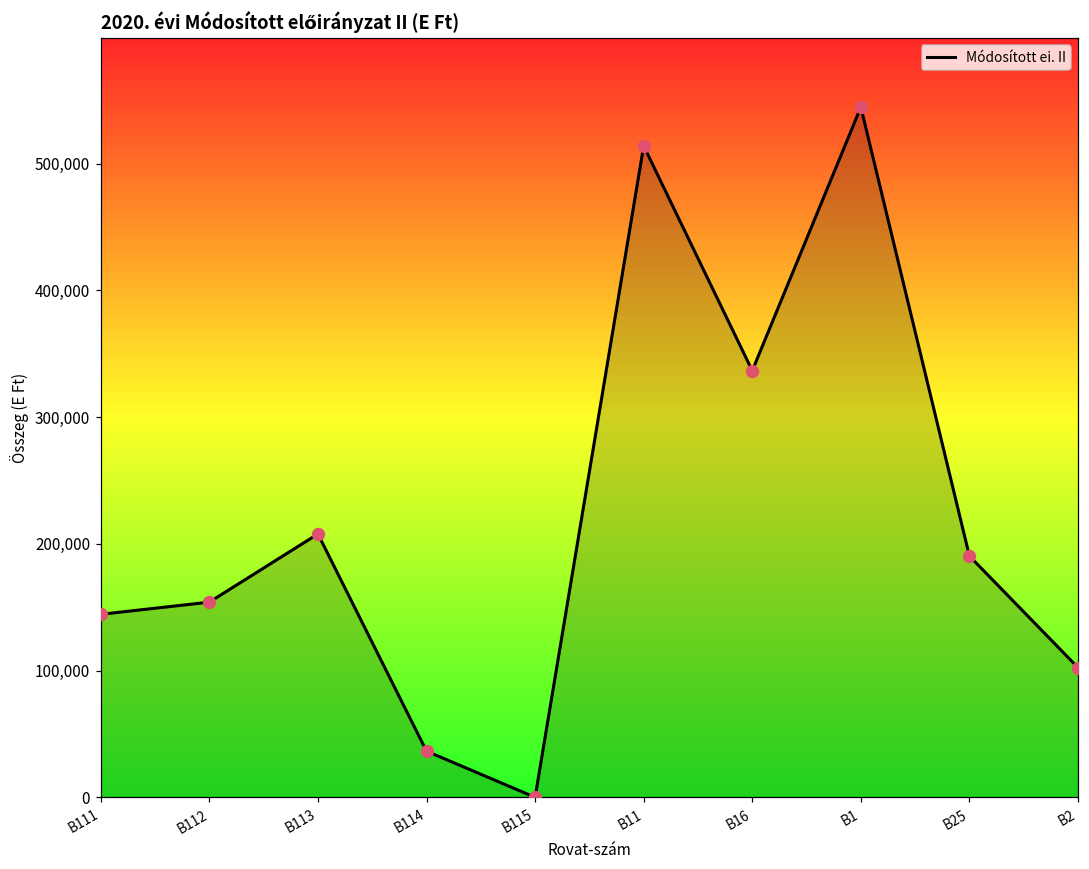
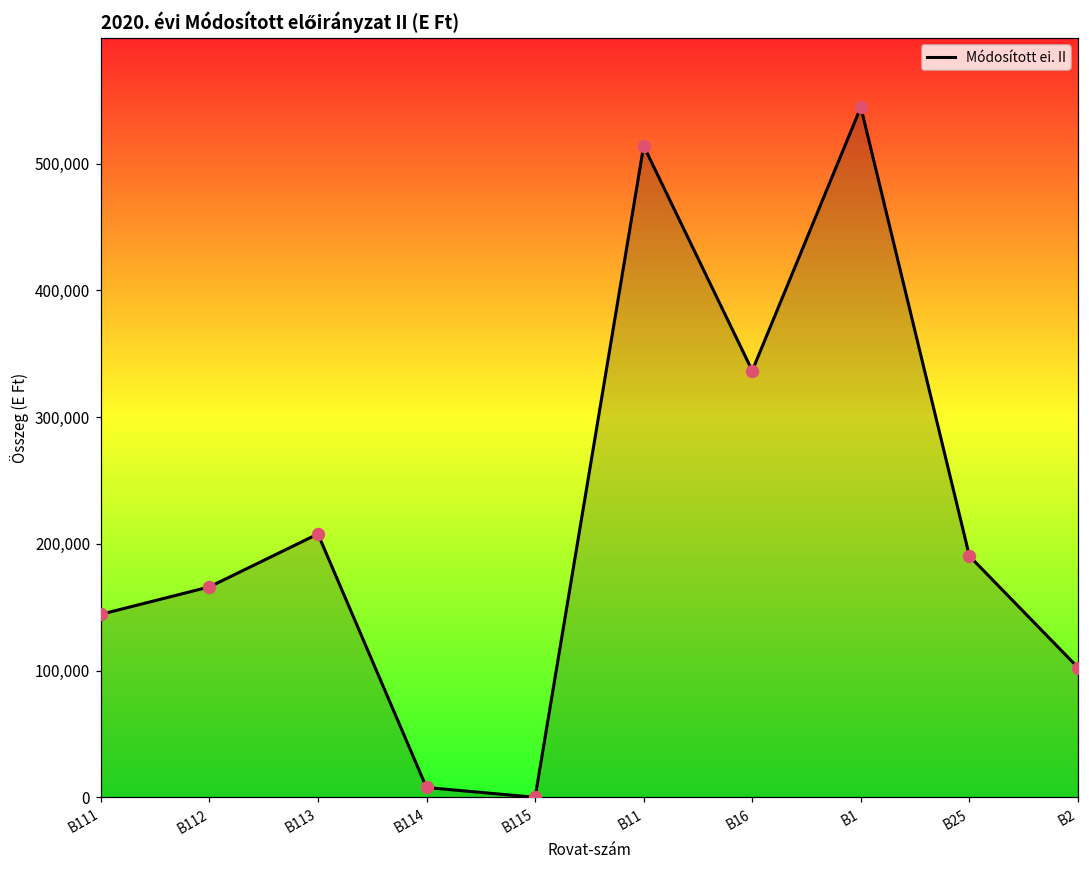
  {
    "B111": "144,000",
-   "B112": "154,000",
+   "B112": "166,000",
    "B113": "208,000",
-   "B114": "36,000",
+   "B114": "8,000",
    "B115": "0",
    "B11": "514,000",
    "B16": "337,000",
    "B1": "544,000",
    "B25": "190,000",
    "B2": "102,000"
  }
